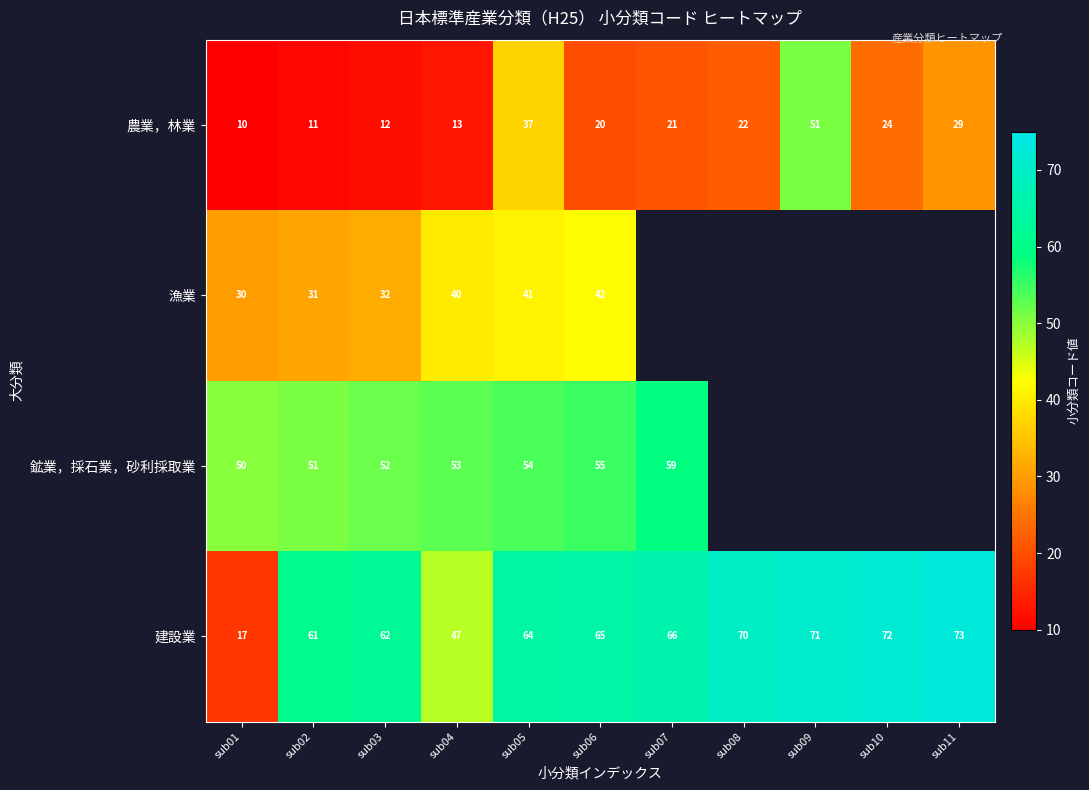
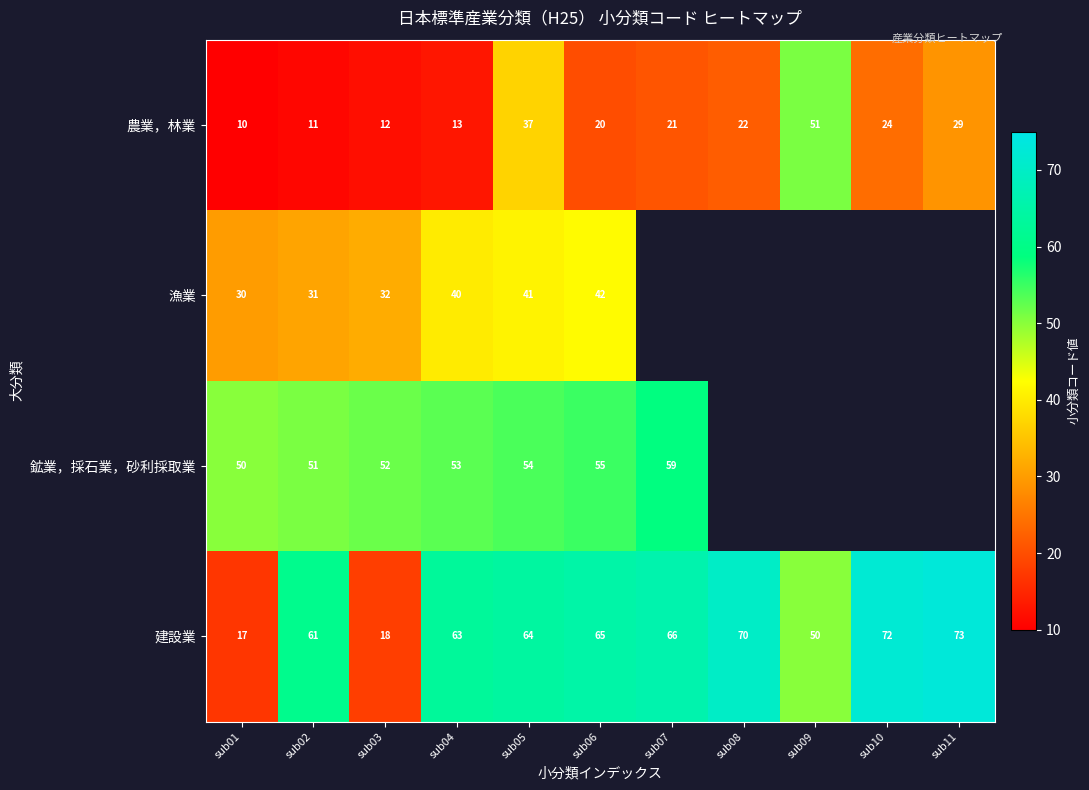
  {
    "農業，林業": {
      "sub01": 10,
      "sub02": 11,
      "sub03": 12,
      "sub04": 13,
      "sub05": 37,
      "sub06": 20,
      "sub07": 21,
      "sub08": 22,
      "sub09": 51,
      "sub10": 24,
      "sub11": 29
    },
    "漁業": {
      "sub01": 30,
      "sub02": 31,
      "sub03": 32,
      "sub04": 40,
      "sub05": 41,
      "sub06": 42
    },
    "鉱業，採石業，砂利採取業": {
      "sub01": 50,
      "sub02": 51,
      "sub03": 52,
      "sub04": 53,
      "sub05": 54,
      "sub06": 55,
      "sub07": 59
    },
    "建設業": {
      "sub01": 17,
      "sub02": 61,
-     "sub03": 62,
-     "sub04": 47,
+     "sub03": 18,
+     "sub04": 63,
      "sub05": 64,
      "sub06": 65,
      "sub07": 66,
      "sub08": 70,
-     "sub09": 71,
+     "sub09": 50,
      "sub10": 72,
      "sub11": 73
    }
  }
